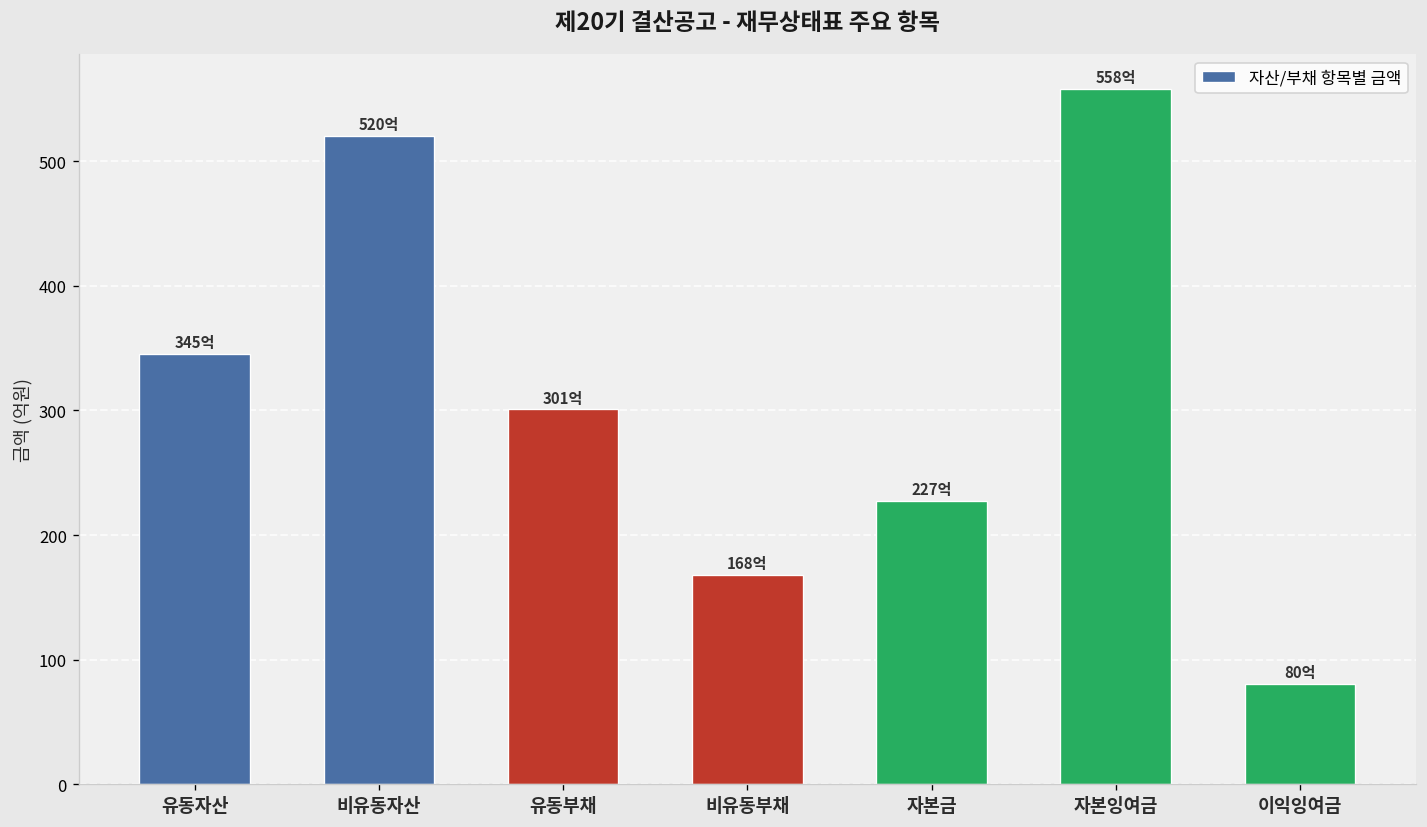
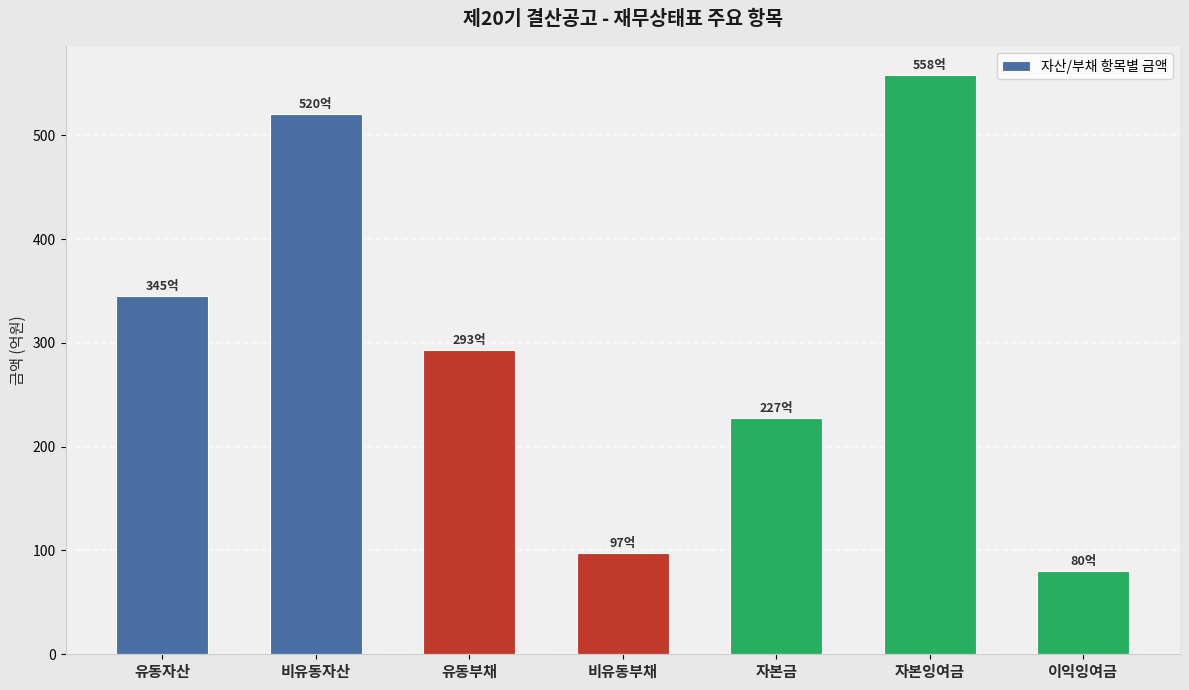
  {
    "유동자산": "345억",
    "비유동자산": "520억",
-   "유동부채": "301억",
-   "비유동부채": "168억",
+   "유동부채": "293억",
+   "비유동부채": "97억",
    "자본금": "227억",
    "자본잉여금": "558억",
    "이익잉여금": "80억"
  }
